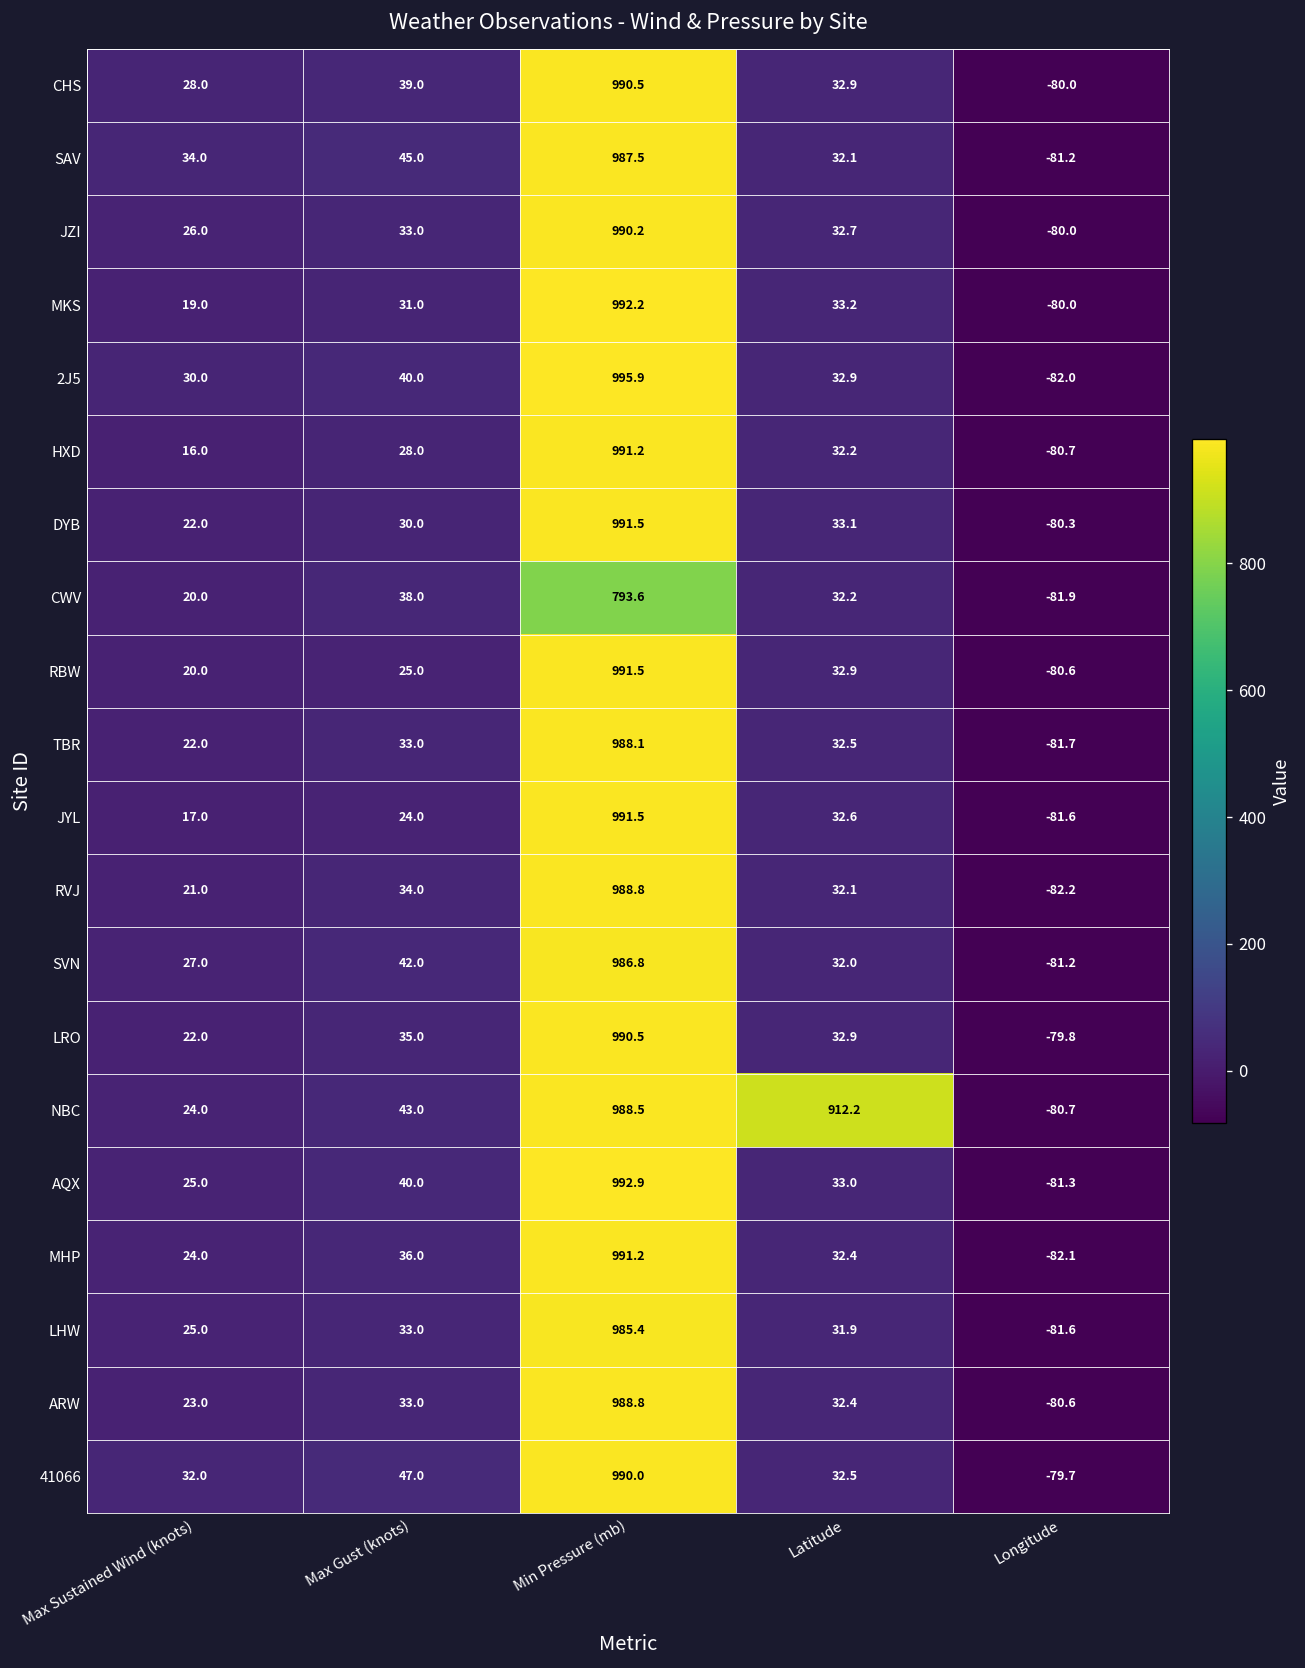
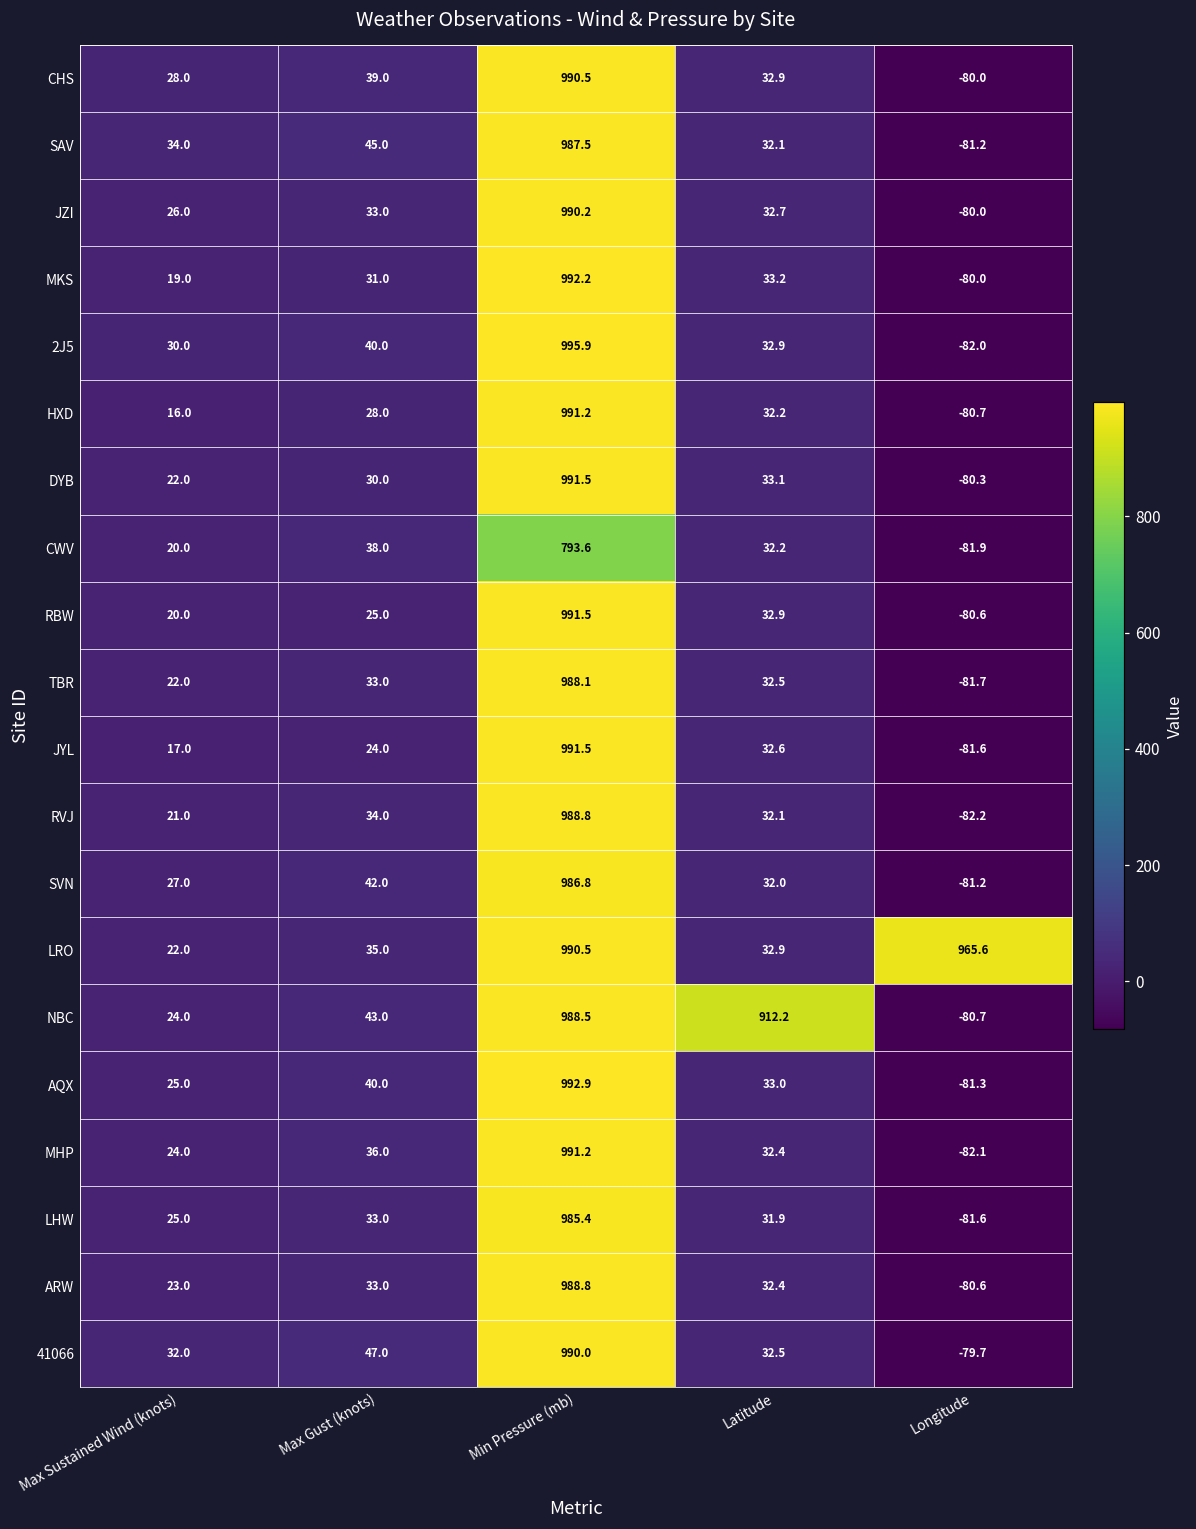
  {
    "CHS": {
      "Max Sustained Wind (knots)": 28.0,
      "Max Gust (knots)": 39.0,
      "Min Pressure (mb)": 990.5,
      "Latitude": 32.9,
      "Longitude": -80.0
    },
    "SAV": {
      "Max Sustained Wind (knots)": 34.0,
      "Max Gust (knots)": 45.0,
      "Min Pressure (mb)": 987.5,
      "Latitude": 32.1,
      "Longitude": -81.2
    },
    "JZI": {
      "Max Sustained Wind (knots)": 26.0,
      "Max Gust (knots)": 33.0,
      "Min Pressure (mb)": 990.2,
      "Latitude": 32.7,
      "Longitude": -80.0
    },
    "MKS": {
      "Max Sustained Wind (knots)": 19.0,
      "Max Gust (knots)": 31.0,
      "Min Pressure (mb)": 992.2,
      "Latitude": 33.2,
      "Longitude": -80.0
    },
    "2J5": {
      "Max Sustained Wind (knots)": 30.0,
      "Max Gust (knots)": 40.0,
      "Min Pressure (mb)": 995.9,
      "Latitude": 32.9,
      "Longitude": -82.0
    },
    "HXD": {
      "Max Sustained Wind (knots)": 16.0,
      "Max Gust (knots)": 28.0,
      "Min Pressure (mb)": 991.2,
      "Latitude": 32.2,
      "Longitude": -80.7
    },
    "DYB": {
      "Max Sustained Wind (knots)": 22.0,
      "Max Gust (knots)": 30.0,
      "Min Pressure (mb)": 991.5,
      "Latitude": 33.1,
      "Longitude": -80.3
    },
    "CWV": {
      "Max Sustained Wind (knots)": 20.0,
      "Max Gust (knots)": 38.0,
      "Min Pressure (mb)": 793.6,
      "Latitude": 32.2,
      "Longitude": -81.9
    },
    "RBW": {
      "Max Sustained Wind (knots)": 20.0,
      "Max Gust (knots)": 25.0,
      "Min Pressure (mb)": 991.5,
      "Latitude": 32.9,
      "Longitude": -80.6
    },
    "TBR": {
      "Max Sustained Wind (knots)": 22.0,
      "Max Gust (knots)": 33.0,
      "Min Pressure (mb)": 988.1,
      "Latitude": 32.5,
      "Longitude": -81.7
    },
    "JYL": {
      "Max Sustained Wind (knots)": 17.0,
      "Max Gust (knots)": 24.0,
      "Min Pressure (mb)": 991.5,
      "Latitude": 32.6,
      "Longitude": -81.6
    },
    "RVJ": {
      "Max Sustained Wind (knots)": 21.0,
      "Max Gust (knots)": 34.0,
      "Min Pressure (mb)": 988.8,
      "Latitude": 32.1,
      "Longitude": -82.2
    },
    "SVN": {
      "Max Sustained Wind (knots)": 27.0,
      "Max Gust (knots)": 42.0,
      "Min Pressure (mb)": 986.8,
      "Latitude": 32.0,
      "Longitude": -81.2
    },
    "LRO": {
      "Max Sustained Wind (knots)": 22.0,
      "Max Gust (knots)": 35.0,
      "Min Pressure (mb)": 990.5,
      "Latitude": 32.9,
-     "Longitude": -79.8
+     "Longitude": 965.6
    },
    "NBC": {
      "Max Sustained Wind (knots)": 24.0,
      "Max Gust (knots)": 43.0,
      "Min Pressure (mb)": 988.5,
      "Latitude": 912.2,
      "Longitude": -80.7
    },
    "AQX": {
      "Max Sustained Wind (knots)": 25.0,
      "Max Gust (knots)": 40.0,
      "Min Pressure (mb)": 992.9,
      "Latitude": 33.0,
      "Longitude": -81.3
    },
    "MHP": {
      "Max Sustained Wind (knots)": 24.0,
      "Max Gust (knots)": 36.0,
      "Min Pressure (mb)": 991.2,
      "Latitude": 32.4,
      "Longitude": -82.1
    },
    "LHW": {
      "Max Sustained Wind (knots)": 25.0,
      "Max Gust (knots)": 33.0,
      "Min Pressure (mb)": 985.4,
      "Latitude": 31.9,
      "Longitude": -81.6
    },
    "ARW": {
      "Max Sustained Wind (knots)": 23.0,
      "Max Gust (knots)": 33.0,
      "Min Pressure (mb)": 988.8,
      "Latitude": 32.4,
      "Longitude": -80.6
    },
    "41066": {
      "Max Sustained Wind (knots)": 32.0,
      "Max Gust (knots)": 47.0,
      "Min Pressure (mb)": 990.0,
      "Latitude": 32.5,
      "Longitude": -79.7
    }
  }
